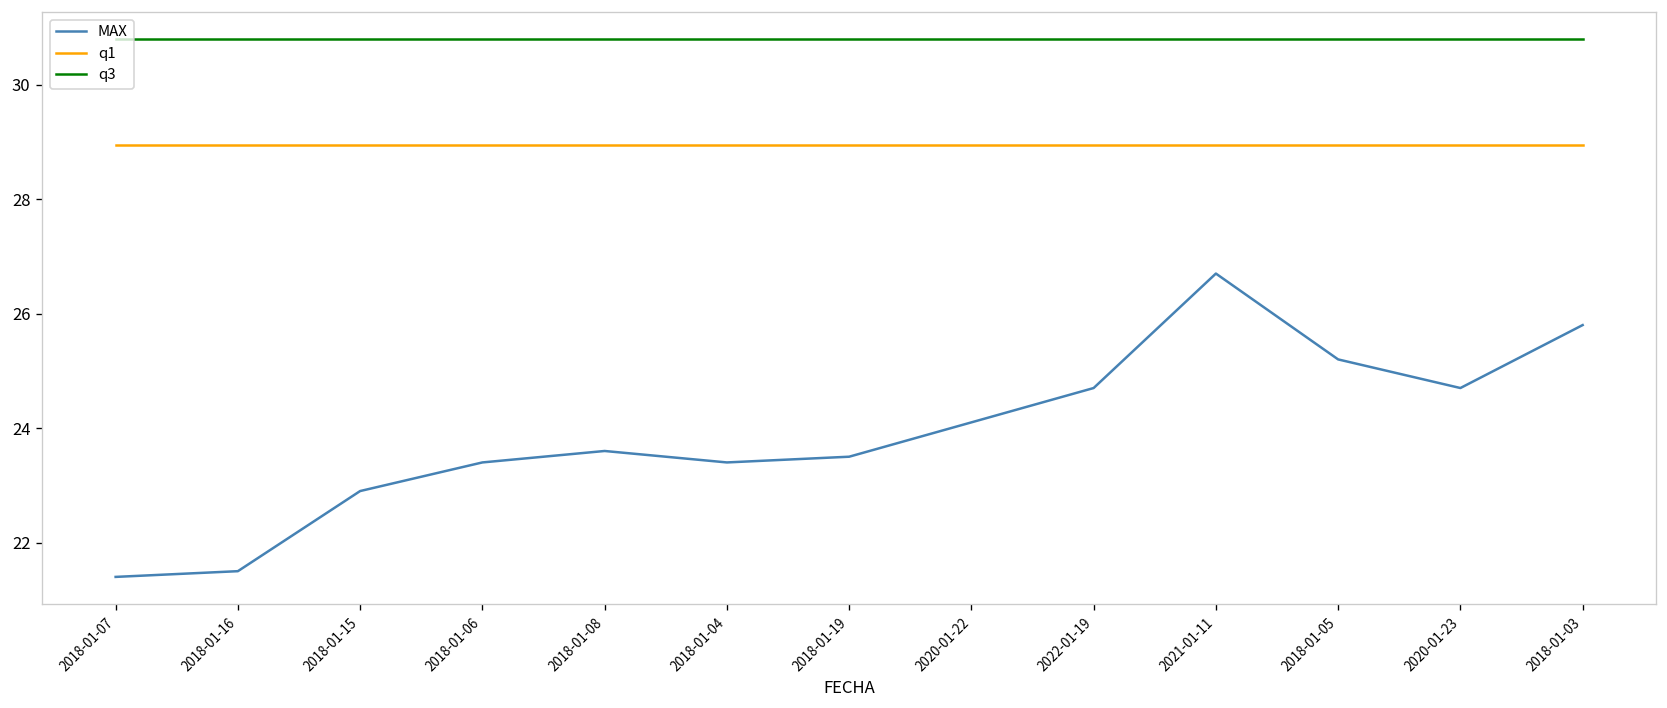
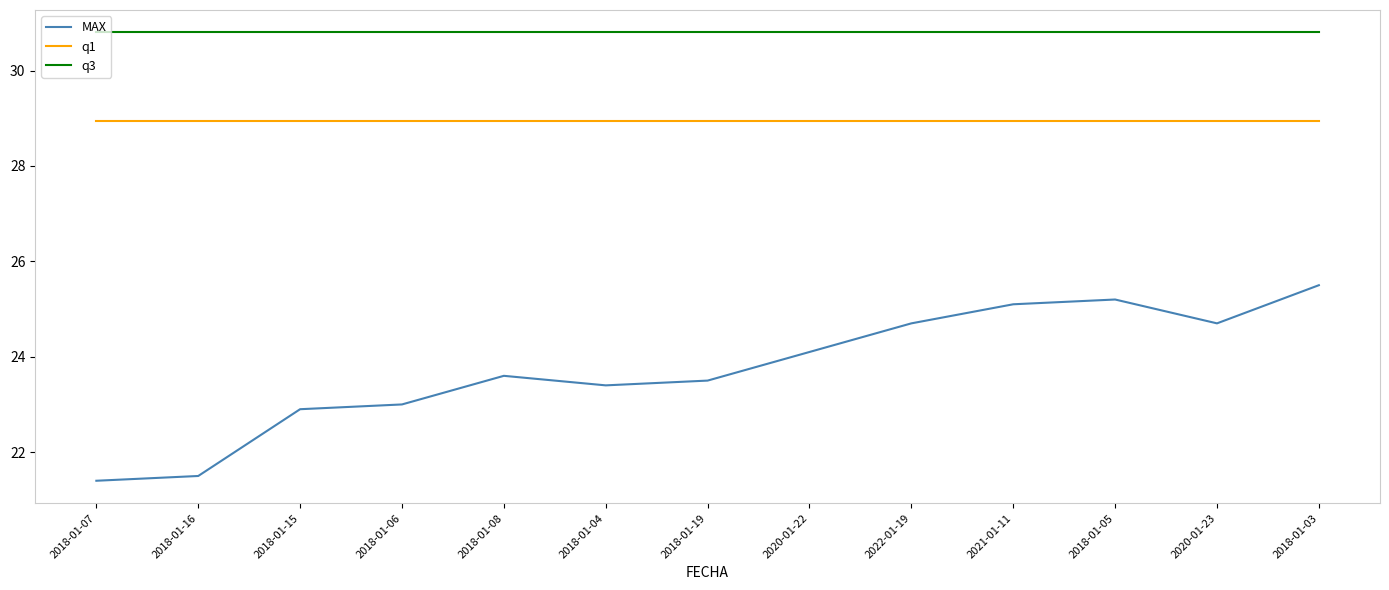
  {
    "MAX": {
      "2018-01-07": 21.4,
      "2018-01-16": 21.5,
      "2018-01-15": 22.9,
-     "2018-01-06": 23.4,
+     "2018-01-06": 23.0,
      "2018-01-08": 23.6,
      "2018-01-04": 23.4,
      "2018-01-19": 23.5,
      "2020-01-22": 24.1,
      "2022-01-19": 24.7,
-     "2021-01-11": 26.7,
+     "2021-01-11": 25.1,
      "2018-01-05": 25.2,
      "2020-01-23": 24.7,
-     "2018-01-03": 25.8
+     "2018-01-03": 25.5
    },
    "q1": {
      "2018-01-07": 29.0,
      "2018-01-16": 29.0,
      "2018-01-15": 29.0,
      "2018-01-06": 29.0,
      "2018-01-08": 29.0,
      "2018-01-04": 29.0,
      "2018-01-19": 29.0,
      "2020-01-22": 29.0,
      "2022-01-19": 29.0,
      "2021-01-11": 29.0,
      "2018-01-05": 29.0,
      "2020-01-23": 29.0,
      "2018-01-03": 29.0
    },
    "q3": {
      "2018-01-16": 30.8,
      "2018-01-15": 30.8,
      "2018-01-06": 30.8,
      "2018-01-08": 30.8,
      "2018-01-04": 30.8,
      "2018-01-19": 30.8,
      "2020-01-22": 30.8,
      "2022-01-19": 30.8,
      "2021-01-11": 30.8,
      "2018-01-05": 30.8,
      "2020-01-23": 30.8,
      "2018-01-03": 30.8
    }
  }
